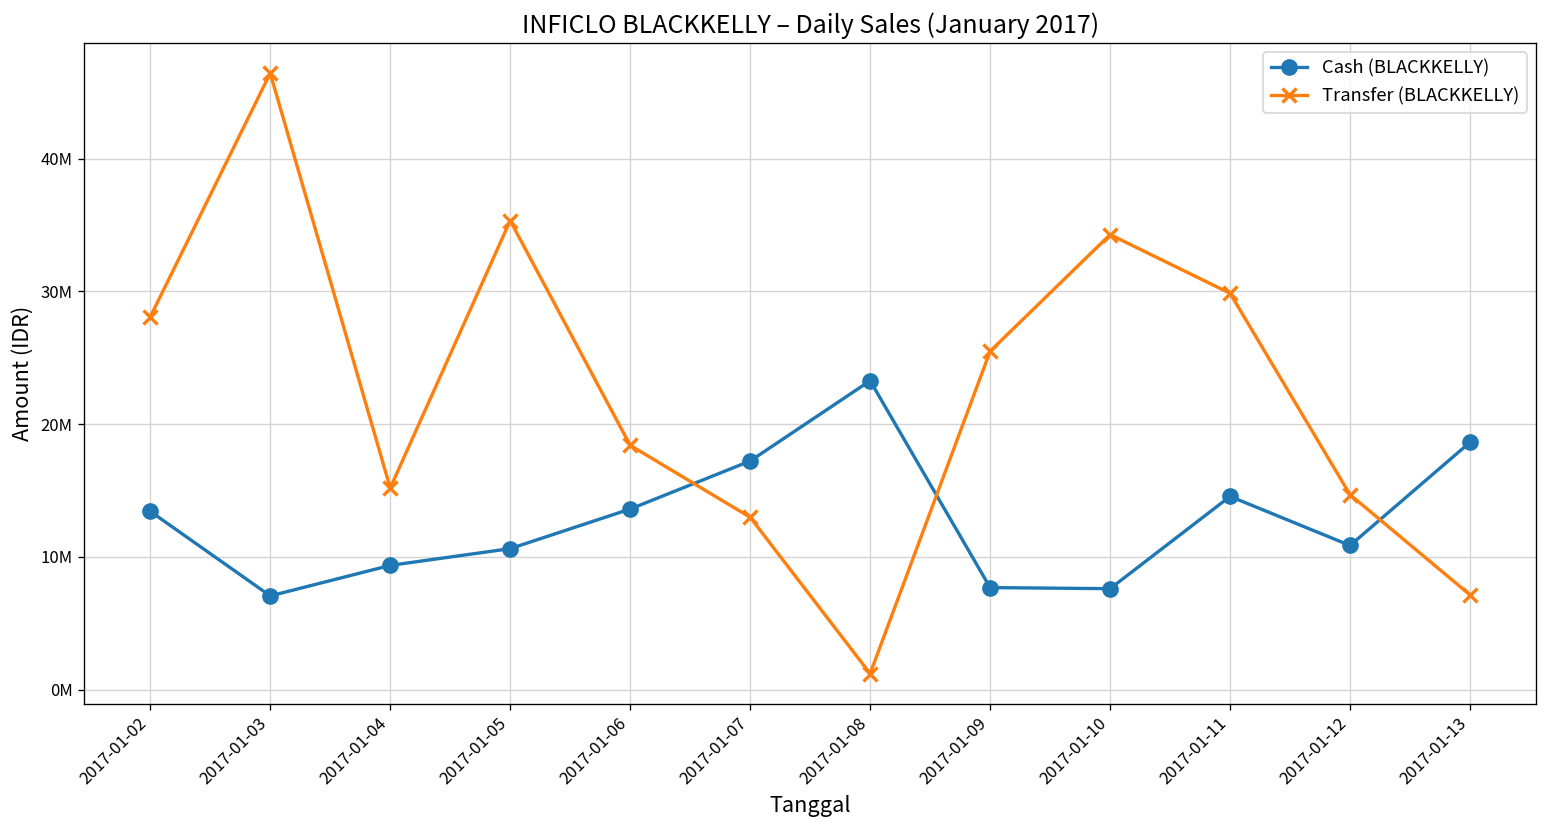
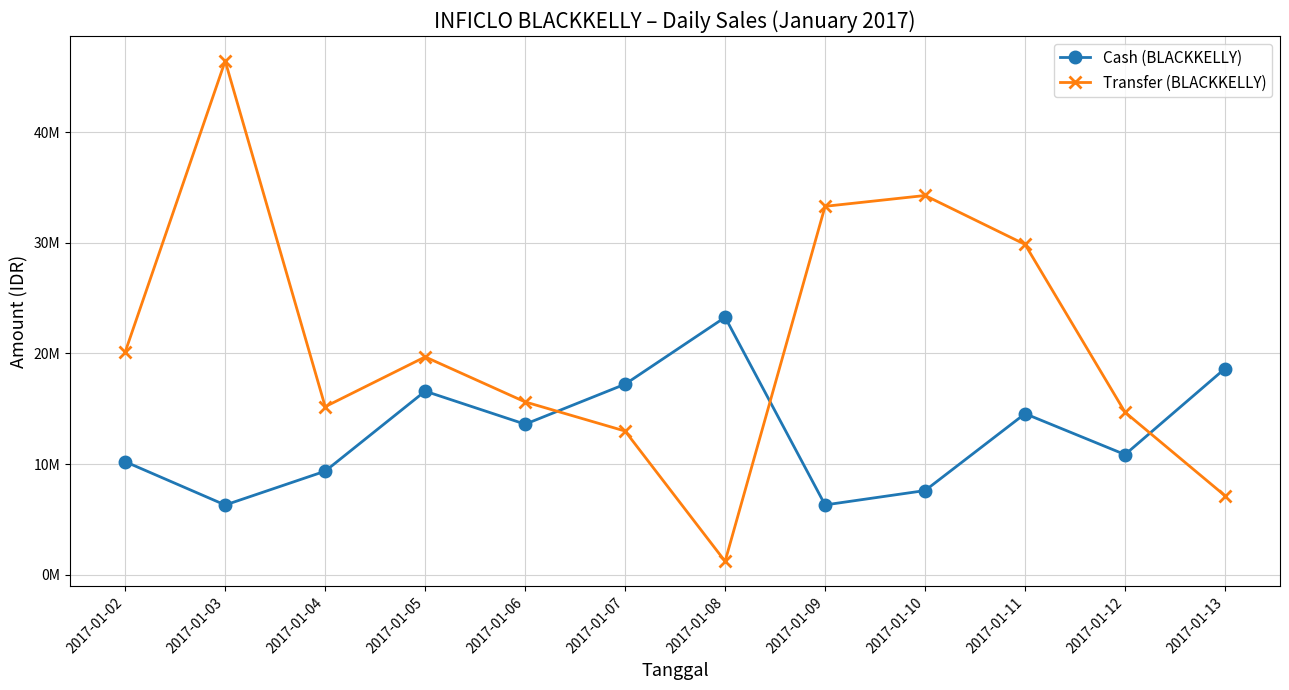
  {
    "Cash (BLACKKELLY)": {
-     "2017-01-02": 13400000,
-     "2017-01-03": 7100000,
+     "2017-01-02": 10200000,
+     "2017-01-03": 6300000,
      "2017-01-04": 9400000,
-     "2017-01-05": 10600000,
+     "2017-01-05": 16600000,
      "2017-01-06": 13600000,
      "2017-01-07": 17200000,
      "2017-01-08": 23300000,
-     "2017-01-09": 7700000,
+     "2017-01-09": 6300000,
      "2017-01-10": 7600000,
      "2017-01-11": 14600000,
      "2017-01-12": 10900000,
      "2017-01-13": 18600000
    },
    "Transfer (BLACKKELLY)": {
-     "2017-01-02": 28100000,
+     "2017-01-02": 20100000,
      "2017-01-03": 46400000,
      "2017-01-04": 15200000,
-     "2017-01-05": 35300000,
-     "2017-01-06": 18400000,
+     "2017-01-05": 19700000,
+     "2017-01-06": 15600000,
      "2017-01-07": 13000000,
      "2017-01-08": 1200000,
-     "2017-01-09": 25500000,
+     "2017-01-09": 33300000,
      "2017-01-10": 34300000,
      "2017-01-11": 29900000,
      "2017-01-12": 14700000,
      "2017-01-13": 7100000
    }
  }
